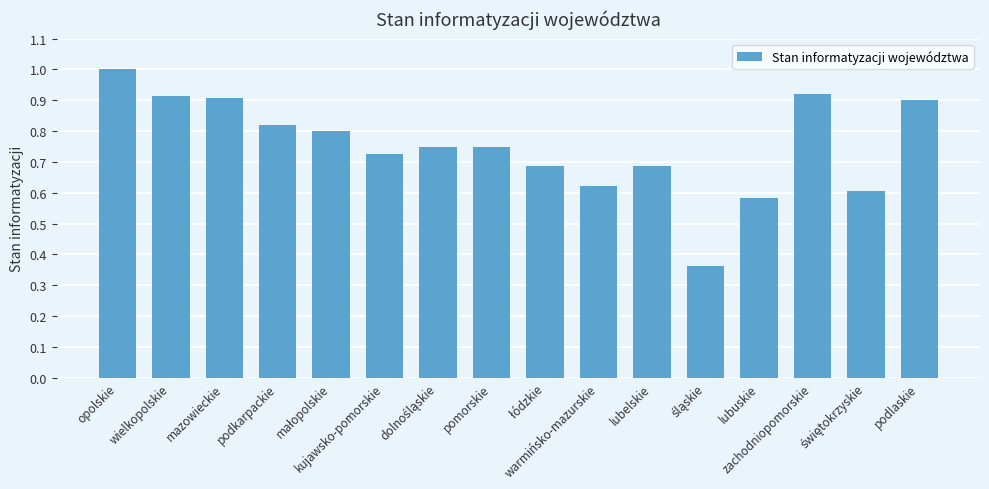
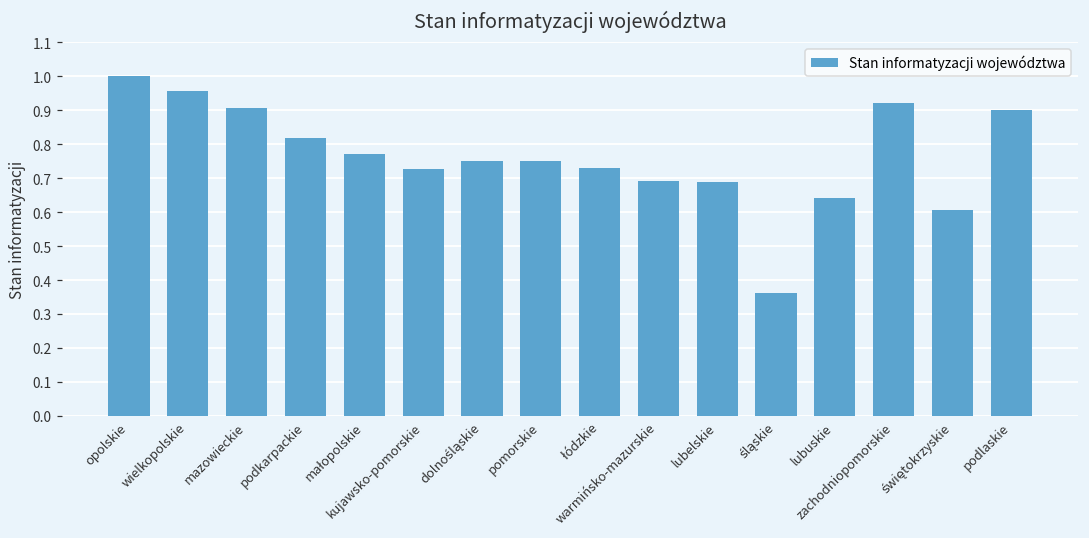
  {
    "opolskie": 1.00,
-   "wielkopolskie": 0.91,
+   "wielkopolskie": 0.96,
    "mazowieckie": 0.91,
    "podkarpackie": 0.82,
-   "małopolskie": 0.80,
+   "małopolskie": 0.77,
    "kujawsko-pomorskie": 0.73,
    "dolnośląskie": 0.75,
    "pomorskie": 0.75,
-   "łódzkie": 0.69,
-   "warmińsko-mazurskie": 0.62,
+   "łódzkie": 0.73,
+   "warmińsko-mazurskie": 0.69,
    "lubelskie": 0.69,
    "śląskie": 0.36,
-   "lubuskie": 0.58,
+   "lubuskie": 0.64,
    "zachodniopomorskie": 0.92,
    "świętokrzyskie": 0.61,
    "podlaskie": 0.90
  }
